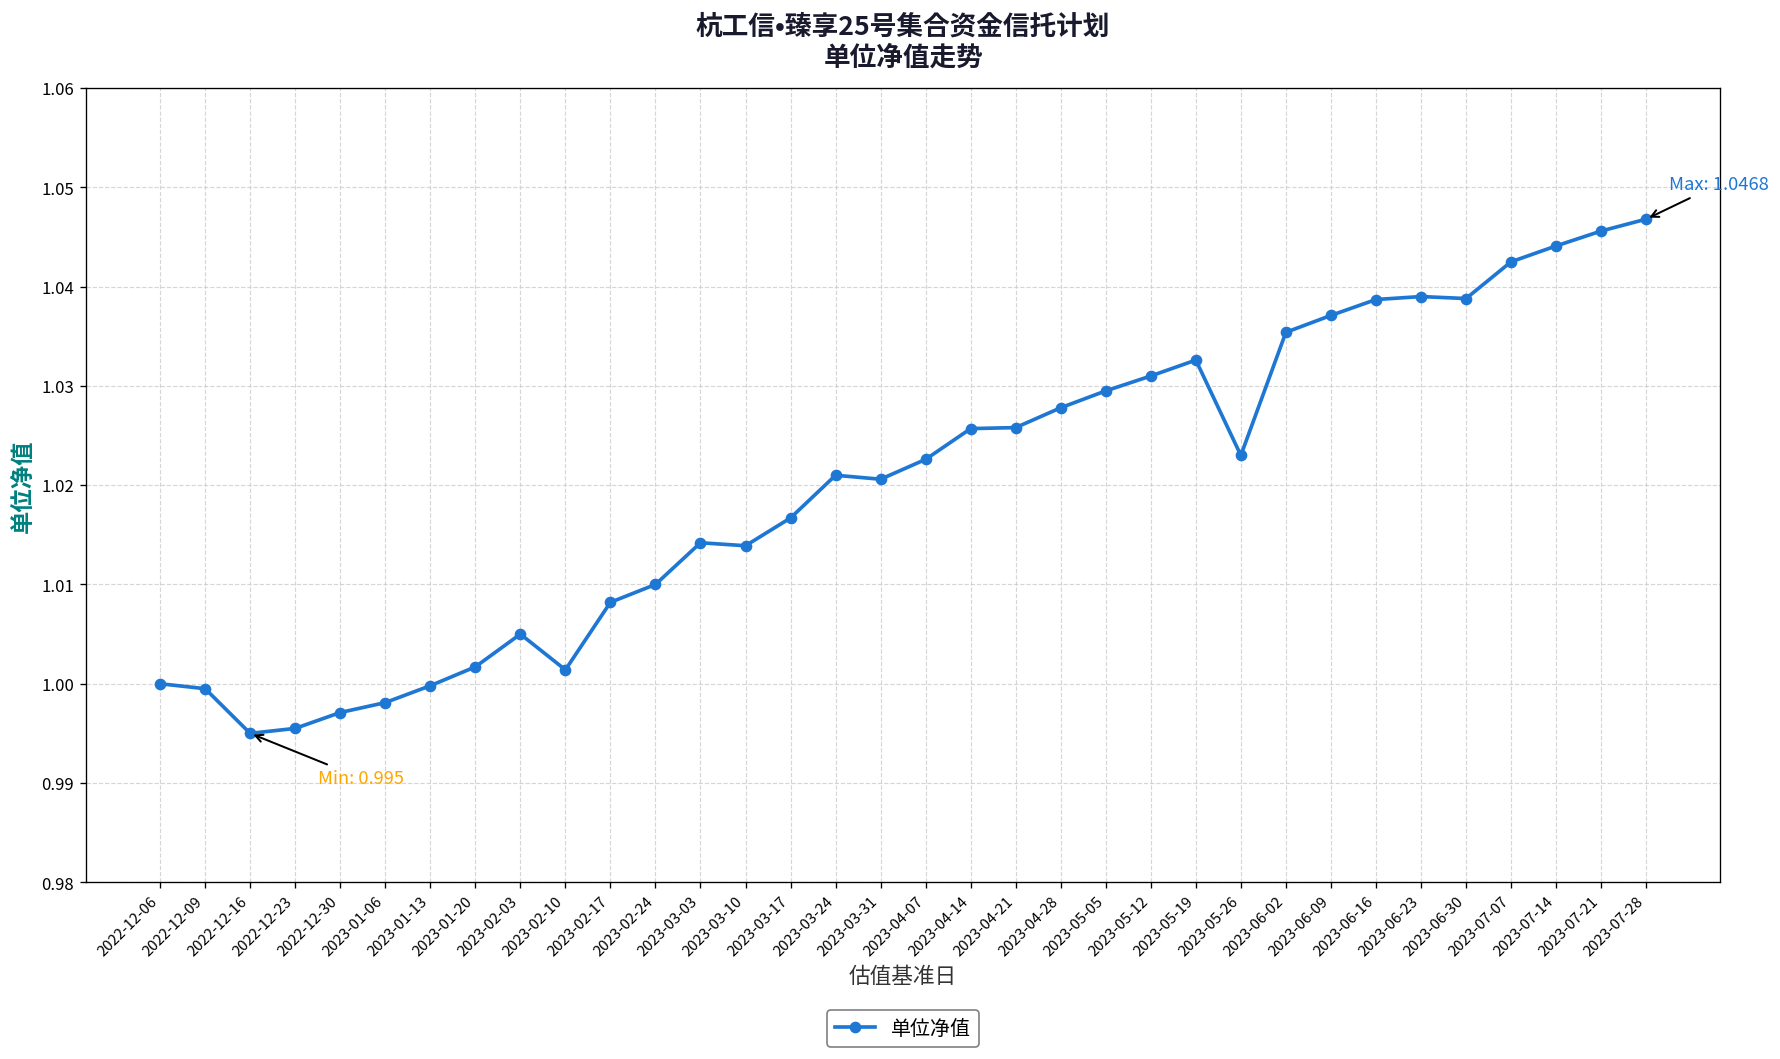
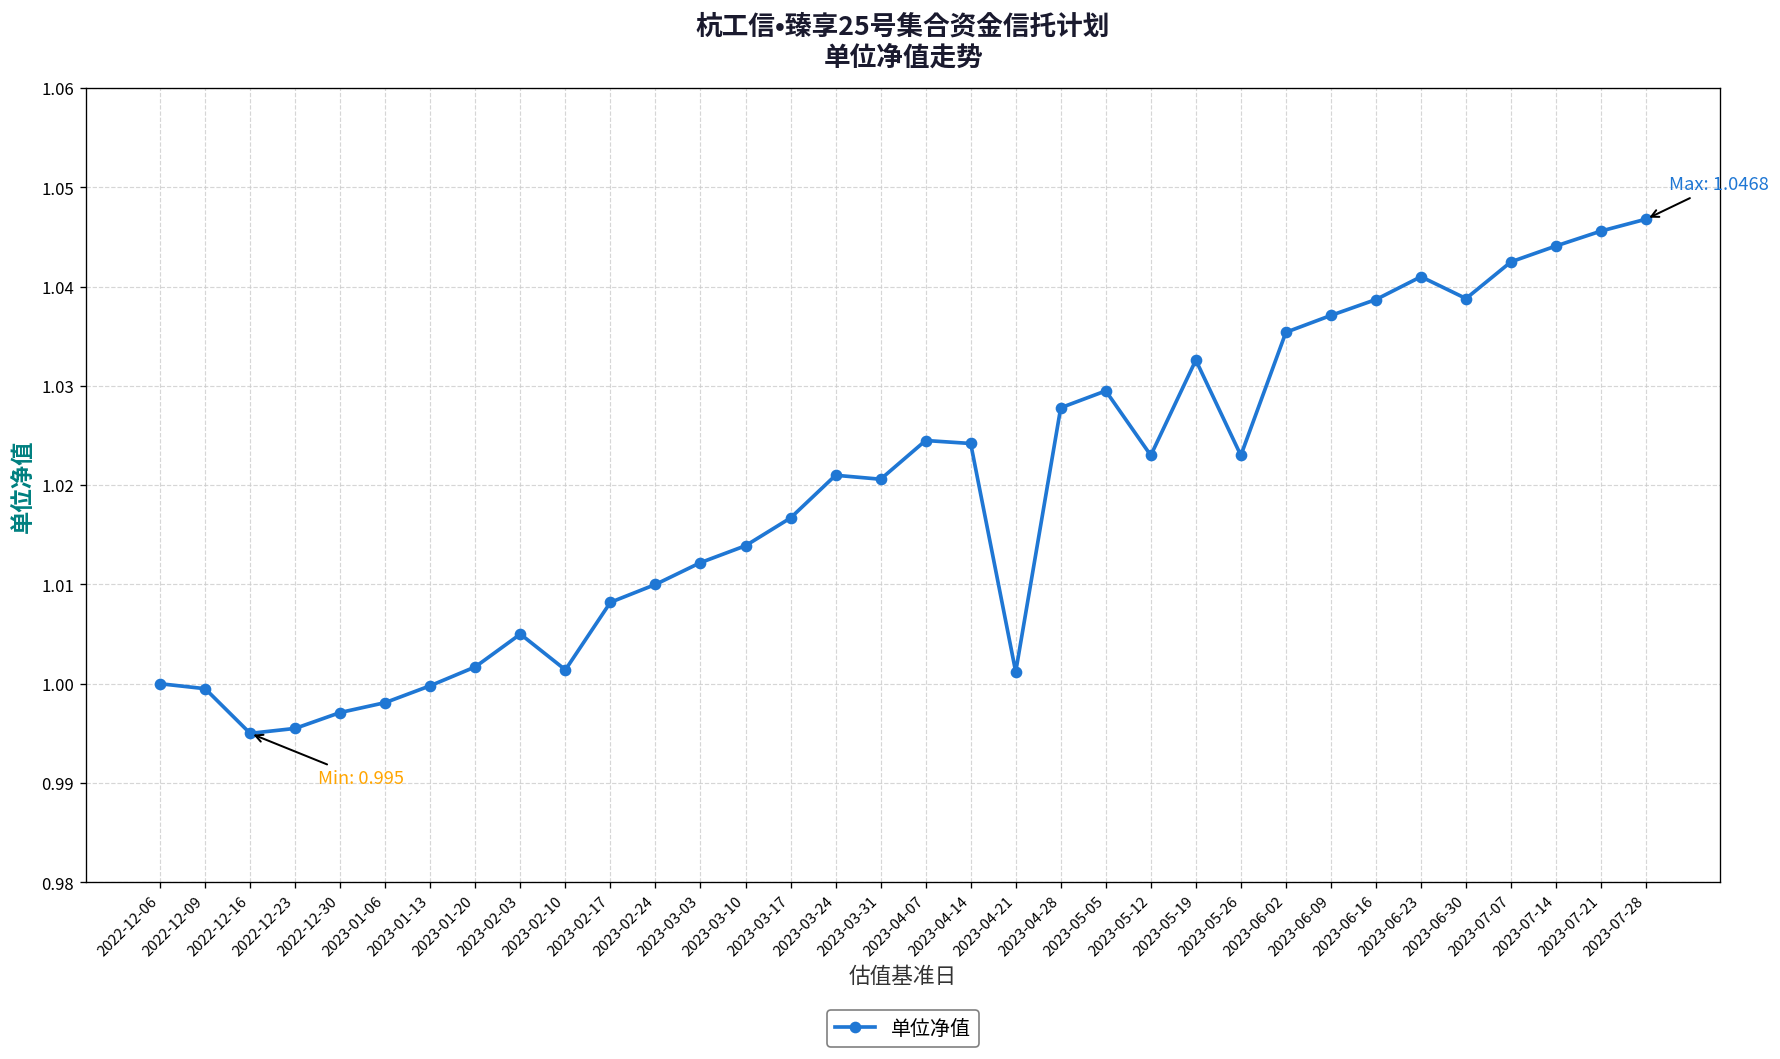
  {
    "2022-12-06": 1.000,
    "2022-12-09": 1.000,
    "2022-12-30": 0.997,
    "2023-01-06": 0.998,
    "2023-01-13": 1.000,
    "2023-01-20": 1.002,
    "2023-02-03": 1.005,
    "2023-02-10": 1.001,
    "2023-02-17": 1.008,
    "2023-02-24": 1.010,
-   "2023-03-03": 1.014,
+   "2023-03-03": 1.012,
    "2023-03-10": 1.014,
    "2023-03-17": 1.017,
    "2023-03-24": 1.021,
    "2023-03-31": 1.021,
-   "2023-04-07": 1.023,
-   "2023-04-14": 1.026,
-   "2023-04-21": 1.026,
+   "2023-04-07": 1.025,
+   "2023-04-14": 1.024,
+   "2023-04-21": 1.001,
    "2023-04-28": 1.028,
    "2023-05-05": 1.030,
-   "2023-05-12": 1.031,
+   "2023-05-12": 1.023,
    "2023-05-19": 1.033,
    "2023-05-26": 1.023,
    "2023-06-02": 1.035,
    "2023-06-09": 1.037,
    "2023-06-16": 1.039,
-   "2023-06-23": 1.039,
+   "2023-06-23": 1.041,
    "2023-06-30": 1.039,
    "2023-07-07": 1.043,
    "2023-07-14": 1.044,
    "2023-07-21": 1.046
  }
